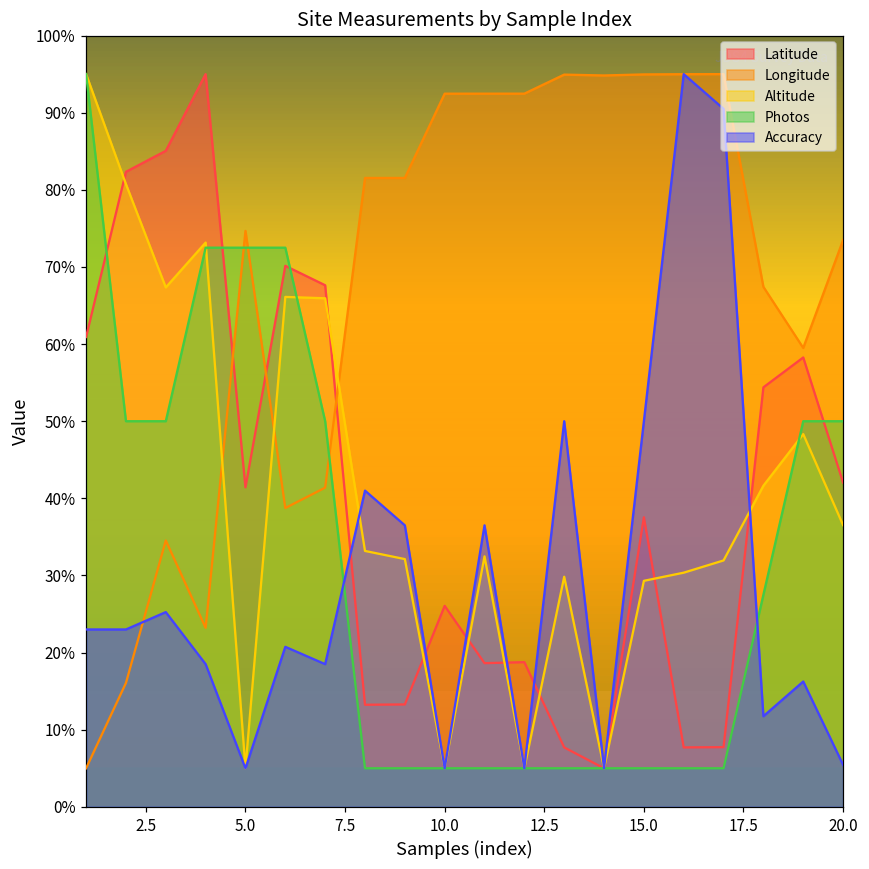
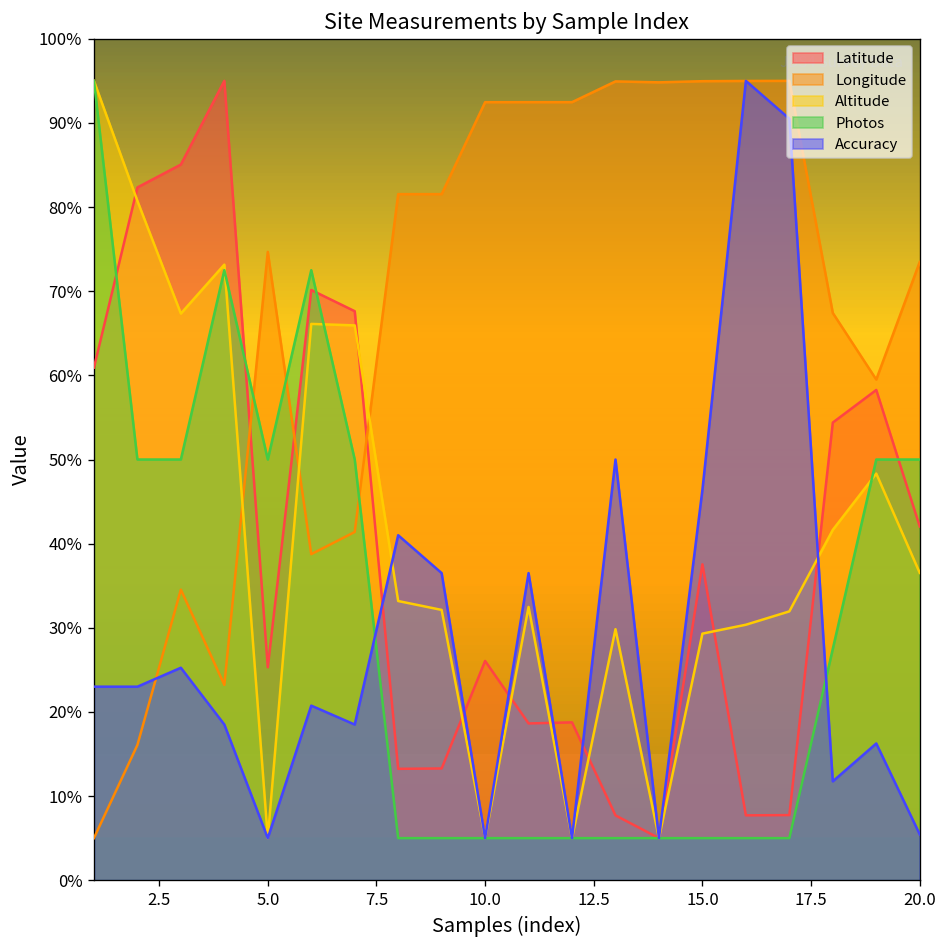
  {
    "Latitude": {
-     "5.0": "41%",
+     "5.0": "25%",
      "10.0": "26%",
      "15.0": "38%",
      "20.0": "42%"
    },
    "Photos": {
-     "5.0": "73%",
+     "5.0": "50%",
      "20.0": "50%"
    },
    "Accuracy": {
-     "15.0": "50%",
+     "15.0": "46%",
      "20.0": "5%"
    }
  }
